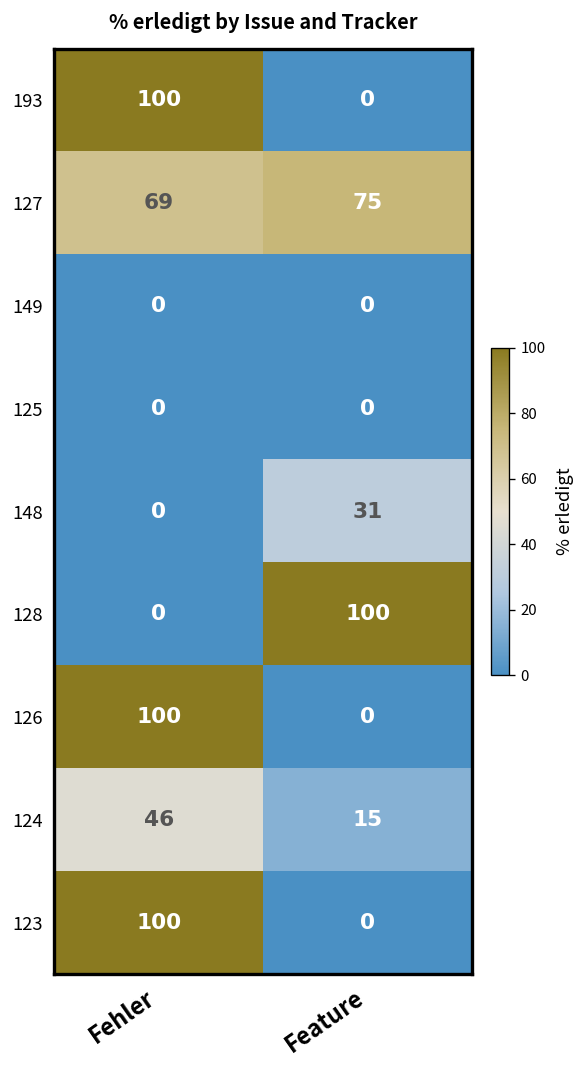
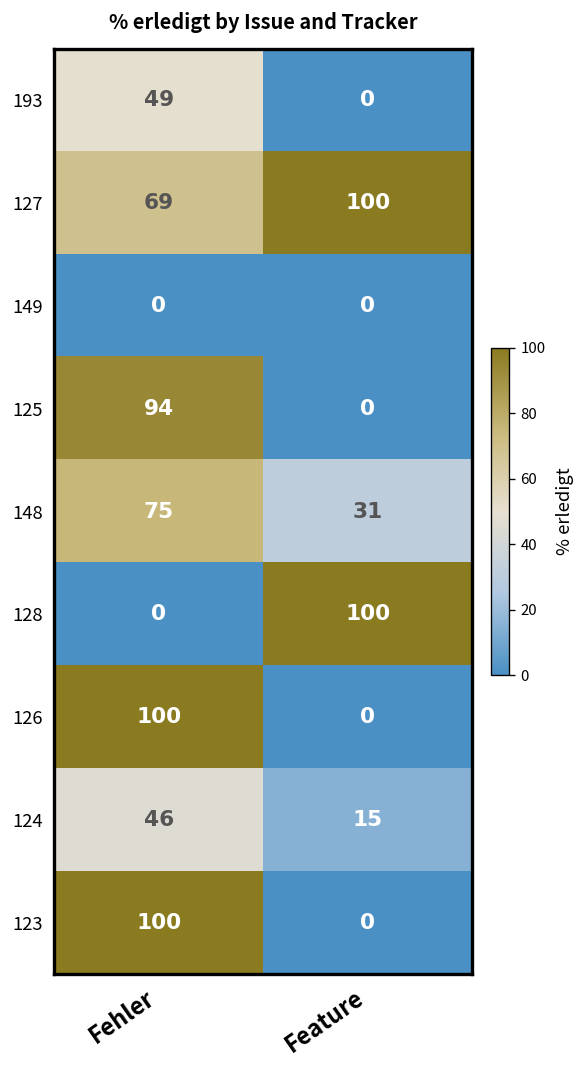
  {
    "193": {
-     "Fehler": 100,
+     "Fehler": 49,
      "Feature": 0
    },
    "127": {
      "Fehler": 69,
-     "Feature": 75
+     "Feature": 100
    },
    "149": {
      "Fehler": 0,
      "Feature": 0
    },
    "125": {
-     "Fehler": 0,
+     "Fehler": 94,
      "Feature": 0
    },
    "148": {
-     "Fehler": 0,
+     "Fehler": 75,
      "Feature": 31
    },
    "128": {
      "Fehler": 0,
      "Feature": 100
    },
    "126": {
      "Fehler": 100,
      "Feature": 0
    },
    "124": {
      "Fehler": 46,
      "Feature": 15
    },
    "123": {
      "Fehler": 100,
      "Feature": 0
    }
  }
